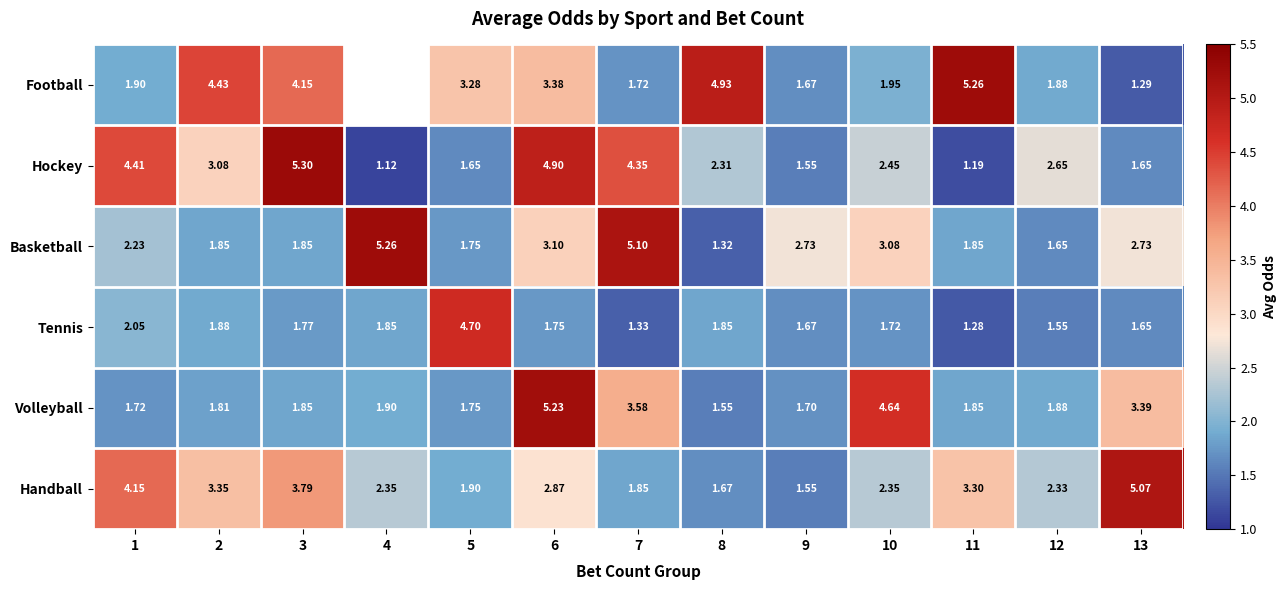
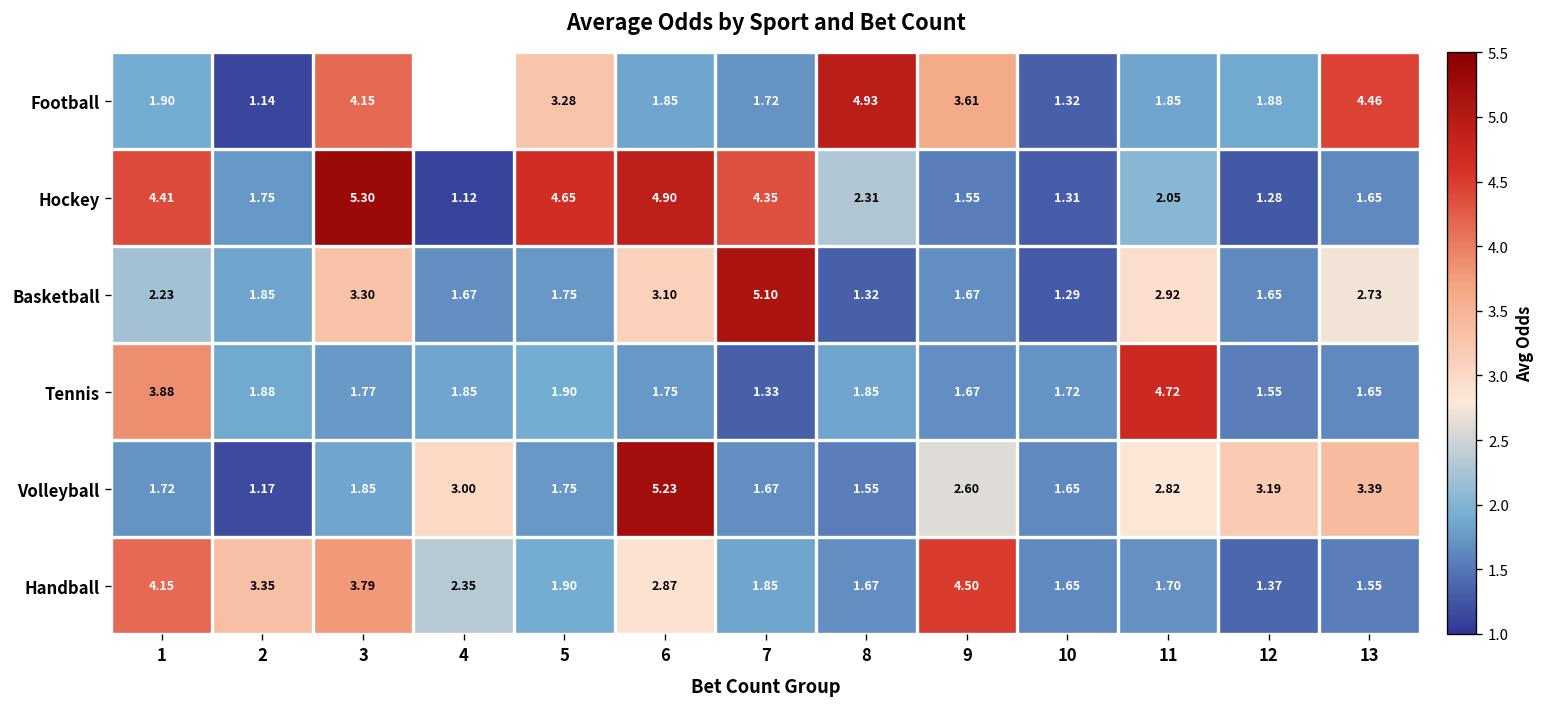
  {
    "Football": {
      "1": 1.90,
-     "2": 4.43,
+     "2": 1.14,
      "3": 4.15,
      "5": 3.28,
-     "6": 3.38,
+     "6": 1.85,
      "7": 1.72,
      "8": 4.93,
-     "9": 1.67,
-     "10": 1.95,
-     "11": 5.26,
+     "9": 3.61,
+     "10": 1.32,
+     "11": 1.85,
      "12": 1.88,
-     "13": 1.29
+     "13": 4.46
    },
    "Hockey": {
      "1": 4.41,
-     "2": 3.08,
+     "2": 1.75,
      "3": 5.30,
      "4": 1.12,
-     "5": 1.65,
+     "5": 4.65,
      "6": 4.90,
      "7": 4.35,
      "8": 2.31,
      "9": 1.55,
-     "10": 2.45,
-     "11": 1.19,
-     "12": 2.65,
+     "10": 1.31,
+     "11": 2.05,
+     "12": 1.28,
      "13": 1.65
    },
    "Basketball": {
      "1": 2.23,
      "2": 1.85,
-     "3": 1.85,
-     "4": 5.26,
+     "3": 3.30,
+     "4": 1.67,
      "5": 1.75,
      "6": 3.10,
      "7": 5.10,
      "8": 1.32,
-     "9": 2.73,
-     "10": 3.08,
-     "11": 1.85,
+     "9": 1.67,
+     "10": 1.29,
+     "11": 2.92,
      "12": 1.65,
      "13": 2.73
    },
    "Tennis": {
-     "1": 2.05,
+     "1": 3.88,
      "2": 1.88,
      "3": 1.77,
      "4": 1.85,
-     "5": 4.70,
+     "5": 1.90,
      "6": 1.75,
      "7": 1.33,
      "8": 1.85,
      "9": 1.67,
      "10": 1.72,
-     "11": 1.28,
+     "11": 4.72,
      "12": 1.55,
      "13": 1.65
    },
    "Volleyball": {
      "1": 1.72,
-     "2": 1.81,
+     "2": 1.17,
      "3": 1.85,
-     "4": 1.90,
+     "4": 3.00,
      "5": 1.75,
      "6": 5.23,
-     "7": 3.58,
+     "7": 1.67,
      "8": 1.55,
-     "9": 1.70,
-     "10": 4.64,
-     "11": 1.85,
-     "12": 1.88,
+     "9": 2.60,
+     "10": 1.65,
+     "11": 2.82,
+     "12": 3.19,
      "13": 3.39
    },
    "Handball": {
      "1": 4.15,
      "2": 3.35,
      "3": 3.79,
      "4": 2.35,
      "5": 1.90,
      "6": 2.87,
      "7": 1.85,
      "8": 1.67,
-     "9": 1.55,
-     "10": 2.35,
-     "11": 3.30,
-     "12": 2.33,
-     "13": 5.07
+     "9": 4.50,
+     "10": 1.65,
+     "11": 1.70,
+     "12": 1.37,
+     "13": 1.55
    }
  }
